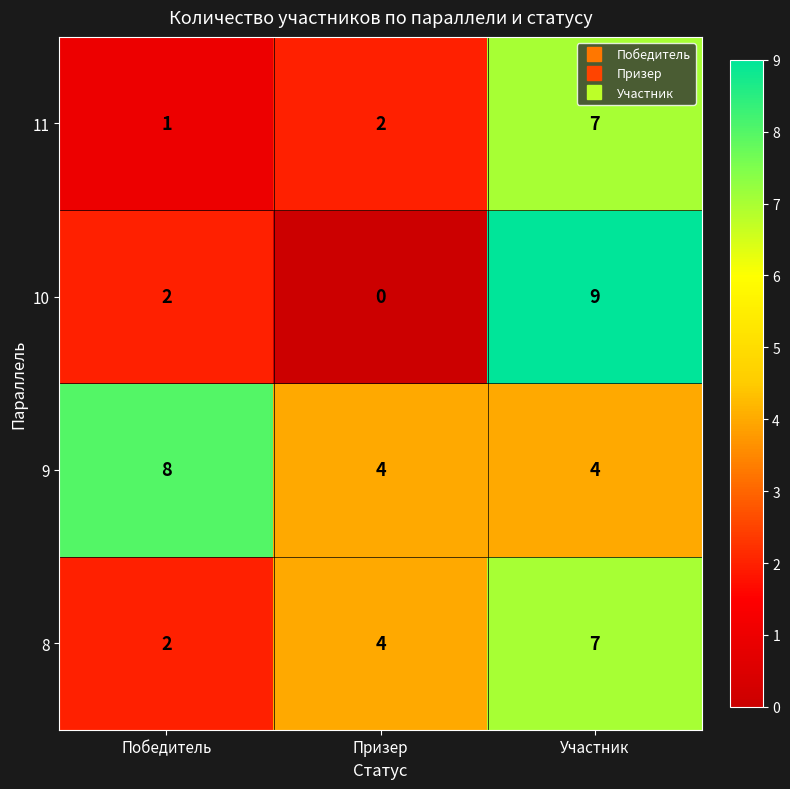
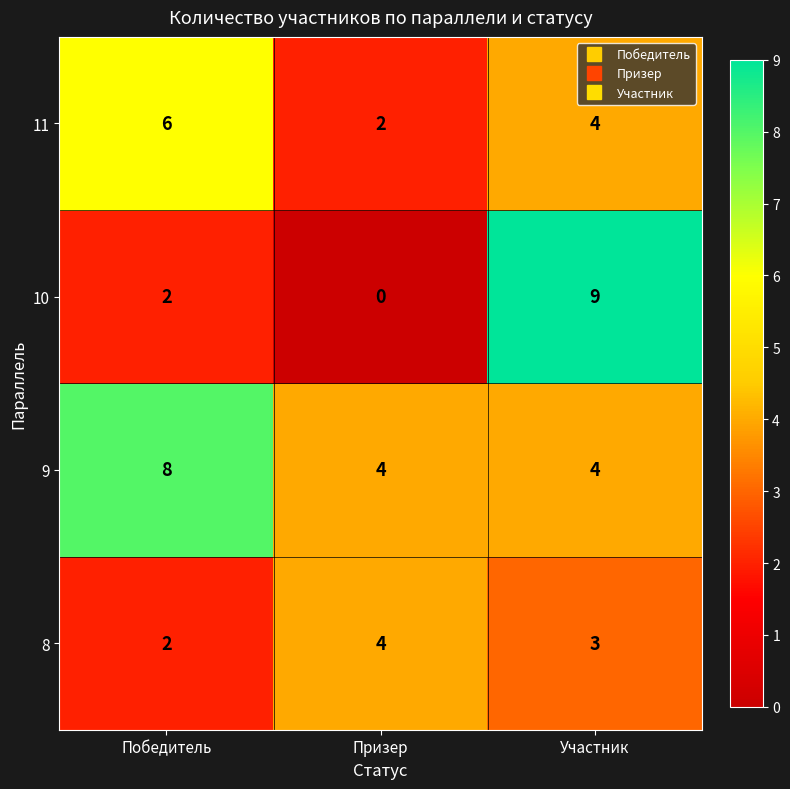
  {
    "11": {
-     "Победитель": 1,
+     "Победитель": 6,
      "Призер": 2,
-     "Участник": 7
+     "Участник": 4
    },
    "10": {
      "Победитель": 2,
      "Призер": 0,
      "Участник": 9
    },
    "9": {
      "Победитель": 8,
      "Призер": 4,
      "Участник": 4
    },
    "8": {
      "Победитель": 2,
      "Призер": 4,
-     "Участник": 7
+     "Участник": 3
    }
  }
